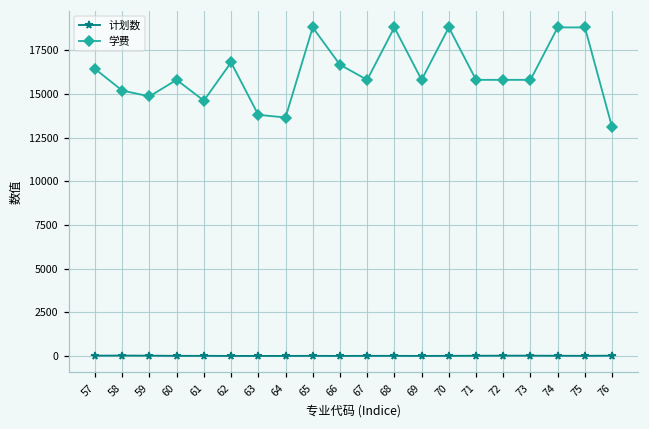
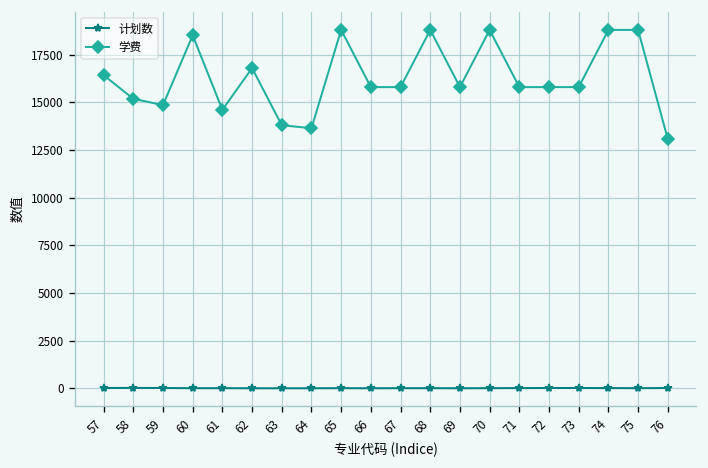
  {
    "计划数": {
      "57": 0,
      "58": 0,
      "59": 0,
      "60": 0,
      "61": 0,
      "62": 0,
      "63": 0,
      "64": 0,
      "65": 0,
      "66": 0,
      "67": 0,
      "68": 0,
      "69": 0,
      "70": 0,
      "71": 0,
      "72": 0,
      "73": 0,
      "74": 0,
      "75": 0,
      "76": 0
    },
    "学费": {
      "57": 16400,
      "58": 15200,
      "59": 14900,
-     "60": 15800,
+     "60": 18500,
      "61": 14600,
      "62": 16800,
      "63": 13800,
      "64": 13600,
      "65": 18800,
-     "66": 16700,
+     "66": 15800,
      "67": 15800,
      "68": 18800,
      "69": 15800,
      "70": 18800,
      "71": 15800,
      "72": 15800,
      "73": 15800,
      "74": 18800,
      "75": 18800,
      "76": 13100
    }
  }
